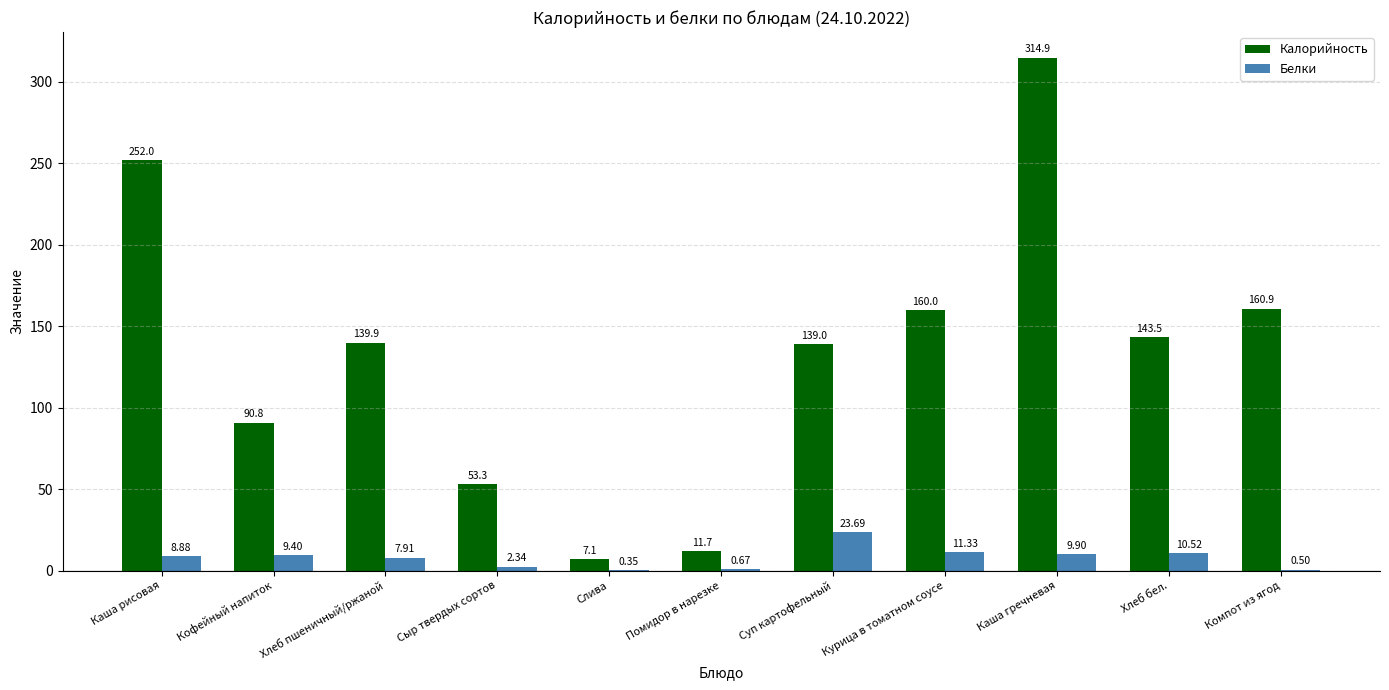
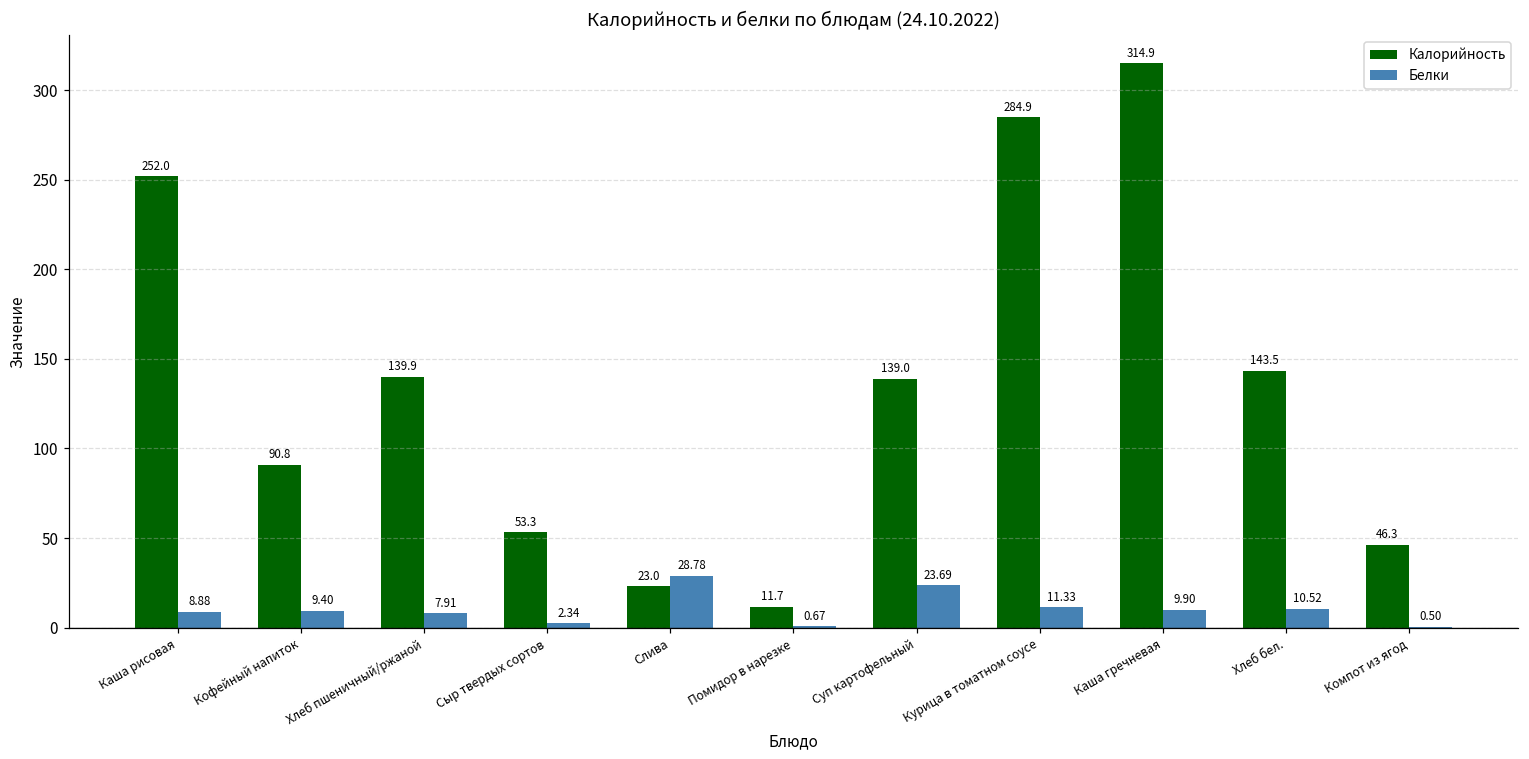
  {
    "Калорийность": {
      "Каша рисовая": 252.0,
      "Кофейный напиток": 90.8,
      "Хлеб пшеничный/ржаной": 139.9,
      "Сыр твердых сортов": 53.3,
-     "Слива": 7.1,
+     "Слива": 23.0,
      "Помидор в нарезке": 11.7,
      "Суп картофельный": 139.0,
-     "Курица в томатном соусе": 160.0,
+     "Курица в томатном соусе": 284.9,
      "Каша гречневая": 314.9,
      "Хлеб бел.": 143.5,
-     "Компот из ягод": 160.9
+     "Компот из ягод": 46.3
    },
    "Белки": {
      "Каша рисовая": 8.88,
      "Кофейный напиток": 9.40,
      "Хлеб пшеничный/ржаной": 7.91,
      "Сыр твердых сортов": 2.34,
-     "Слива": 0.35,
+     "Слива": 28.78,
      "Помидор в нарезке": 0.67,
      "Суп картофельный": 23.69,
      "Курица в томатном соусе": 11.33,
      "Каша гречневая": 9.90,
      "Хлеб бел.": 10.52,
      "Компот из ягод": 0.50
    }
  }
